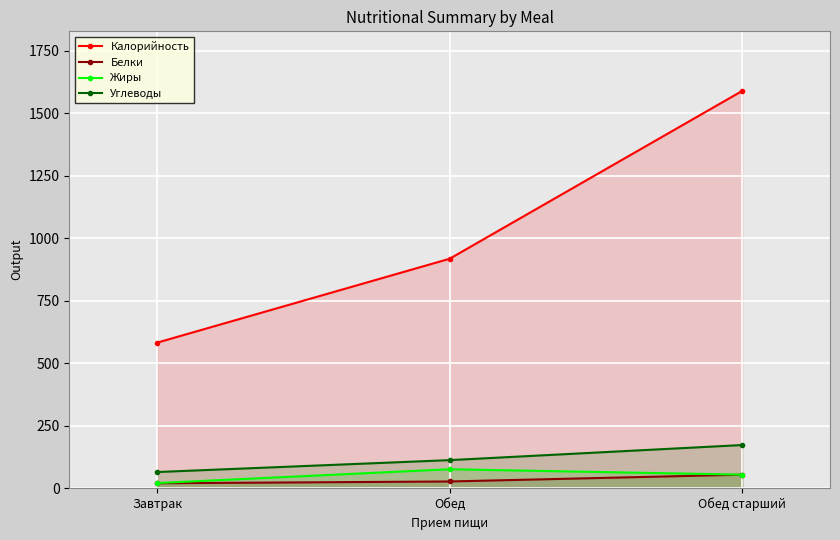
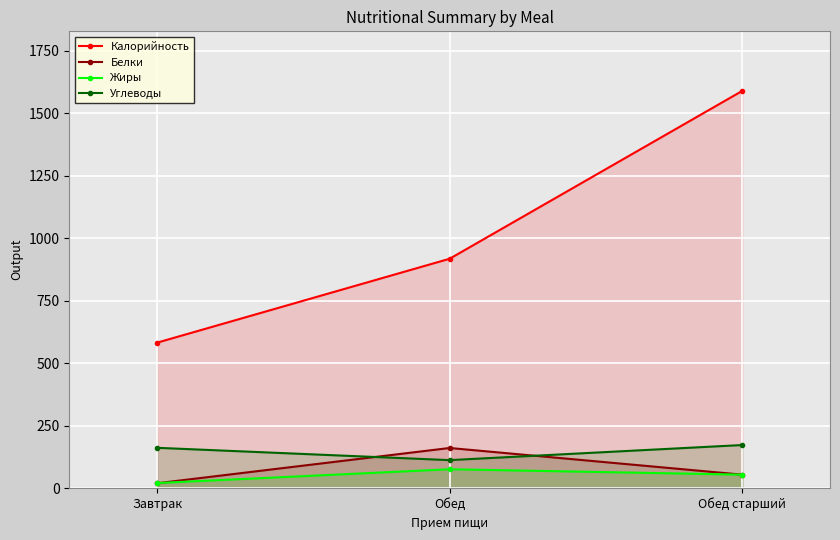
  {
    "Калорийность": {
      "Завтрак": 580,
      "Обед": 920,
      "Обед старший": 1590
    },
    "Белки": {
-     "Обед": 30
+     "Обед": 160
    },
    "Жиры": {
      "Обед": 80
    },
    "Углеводы": {
-     "Завтрак": 60,
+     "Завтрак": 160,
      "Обед": 110,
      "Обед старший": 170
    }
  }
